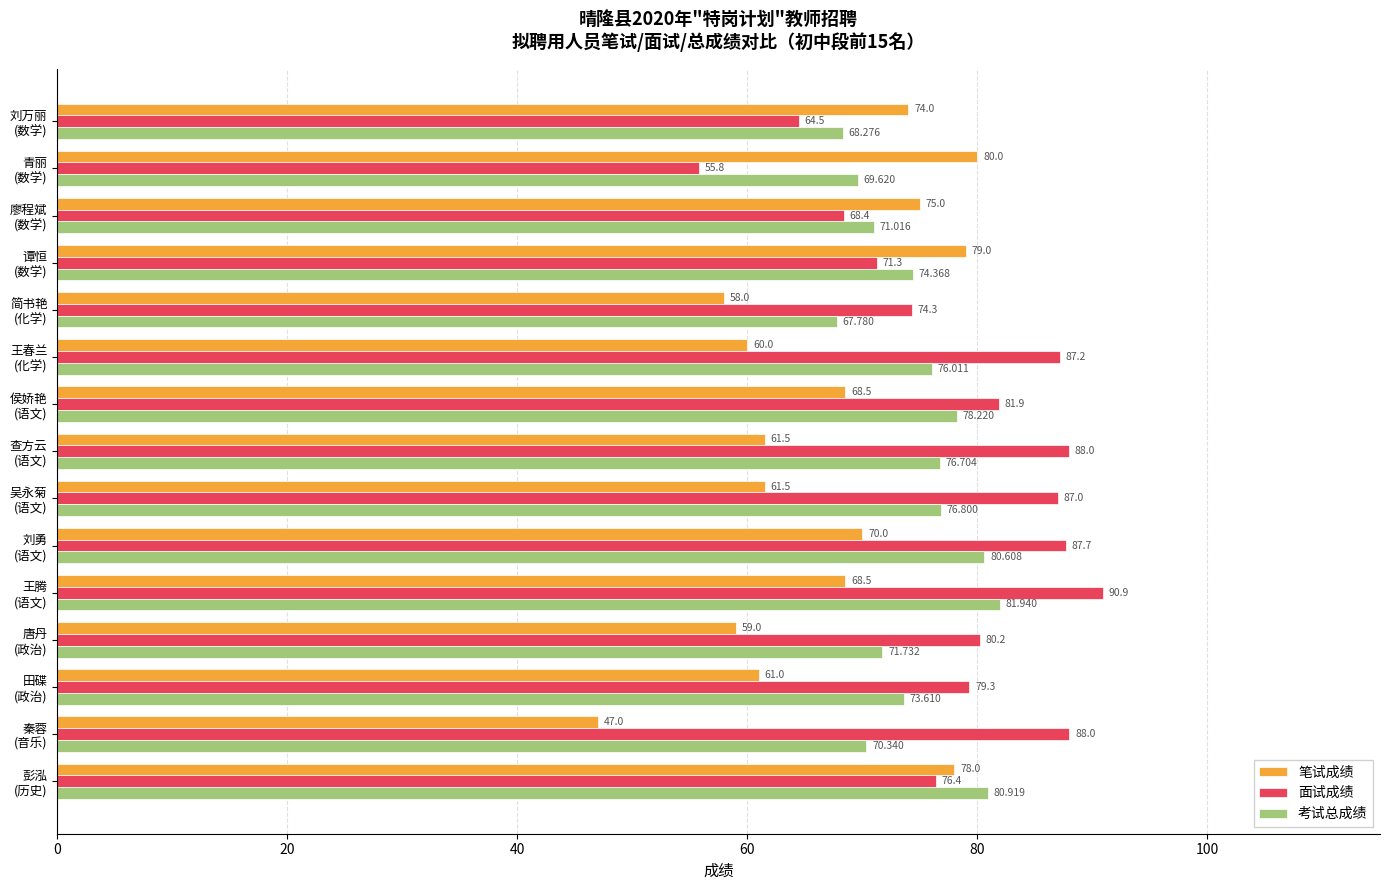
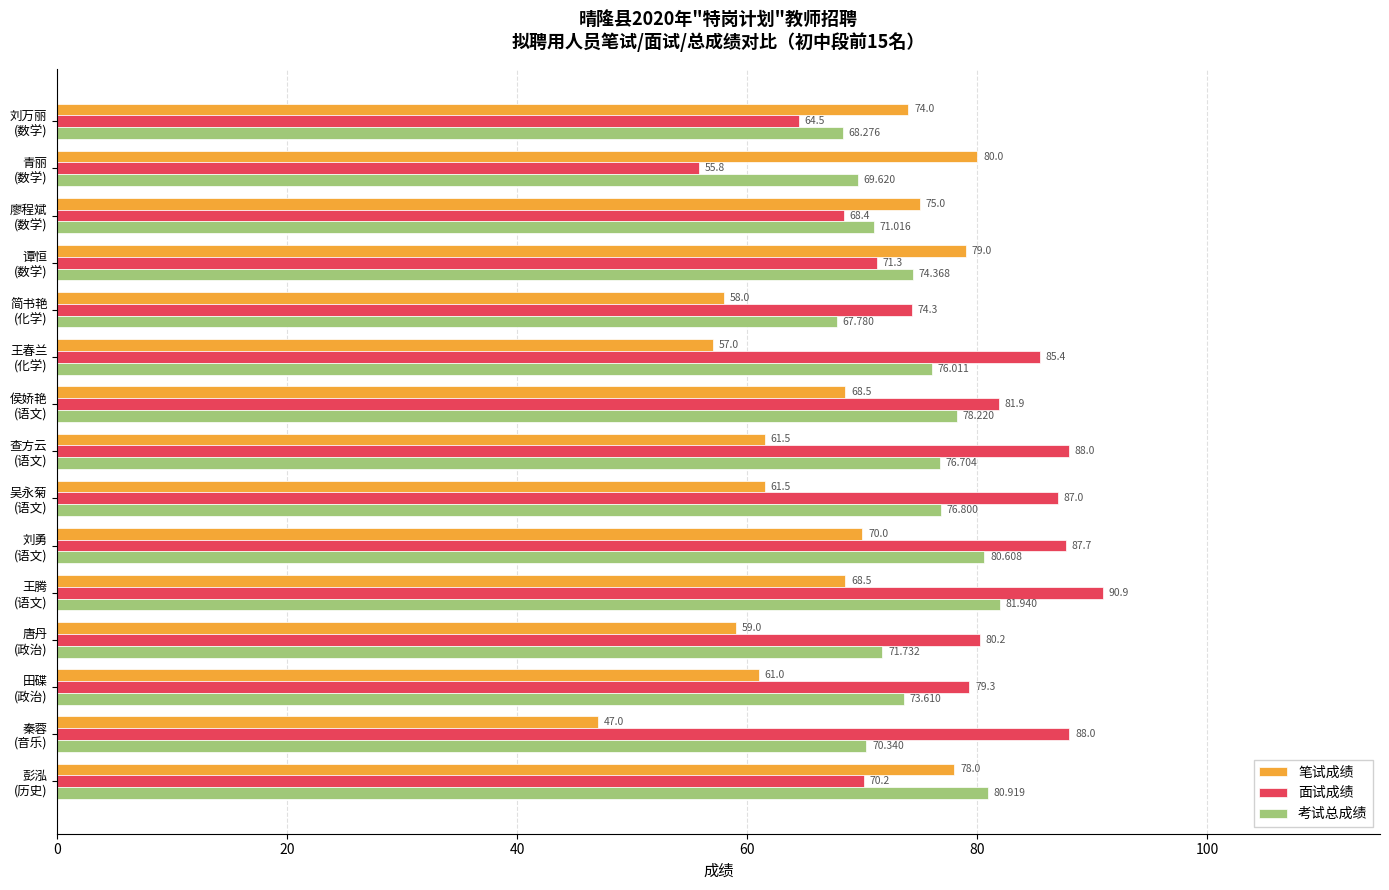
  {
    "笔试成绩": {
      "刘万丽 (数学)": 74.0,
      "青丽 (数学)": 80.0,
      "廖程斌 (数学)": 75.0,
      "谭恒 (数学)": 79.0,
      "简书艳 (化学)": 58.0,
-     "王春兰 (化学)": 60.0,
+     "王春兰 (化学)": 57.0,
      "侯娇艳 (语文)": 68.5,
      "查方云 (语文)": 61.5,
      "吴永菊 (语文)": 61.5,
      "刘勇 (语文)": 70.0,
      "王腾 (语文)": 68.5,
      "唐丹 (政治)": 59.0,
      "田碟 (政治)": 61.0,
      "秦蓉 (音乐)": 47.0,
      "彭泓 (历史)": 78.0
    },
    "面试成绩": {
      "刘万丽 (数学)": 64.5,
      "青丽 (数学)": 55.8,
      "廖程斌 (数学)": 68.4,
      "谭恒 (数学)": 71.3,
      "简书艳 (化学)": 74.3,
-     "王春兰 (化学)": 87.2,
+     "王春兰 (化学)": 85.4,
      "侯娇艳 (语文)": 81.9,
      "查方云 (语文)": 88.0,
      "吴永菊 (语文)": 87.0,
      "刘勇 (语文)": 87.7,
      "王腾 (语文)": 90.9,
      "唐丹 (政治)": 80.2,
      "田碟 (政治)": 79.3,
      "秦蓉 (音乐)": 88.0,
-     "彭泓 (历史)": 76.4
+     "彭泓 (历史)": 70.2
    },
    "考试总成绩": {
      "刘万丽 (数学)": 68.276,
      "青丽 (数学)": 69.620,
      "廖程斌 (数学)": 71.016,
      "谭恒 (数学)": 74.368,
      "简书艳 (化学)": 67.780,
      "王春兰 (化学)": 76.011,
      "侯娇艳 (语文)": 78.220,
      "查方云 (语文)": 76.704,
      "吴永菊 (语文)": 76.800,
      "刘勇 (语文)": 80.608,
      "王腾 (语文)": 81.940,
      "唐丹 (政治)": 71.732,
      "田碟 (政治)": 73.610,
      "秦蓉 (音乐)": 70.340,
      "彭泓 (历史)": 80.919
    }
  }
